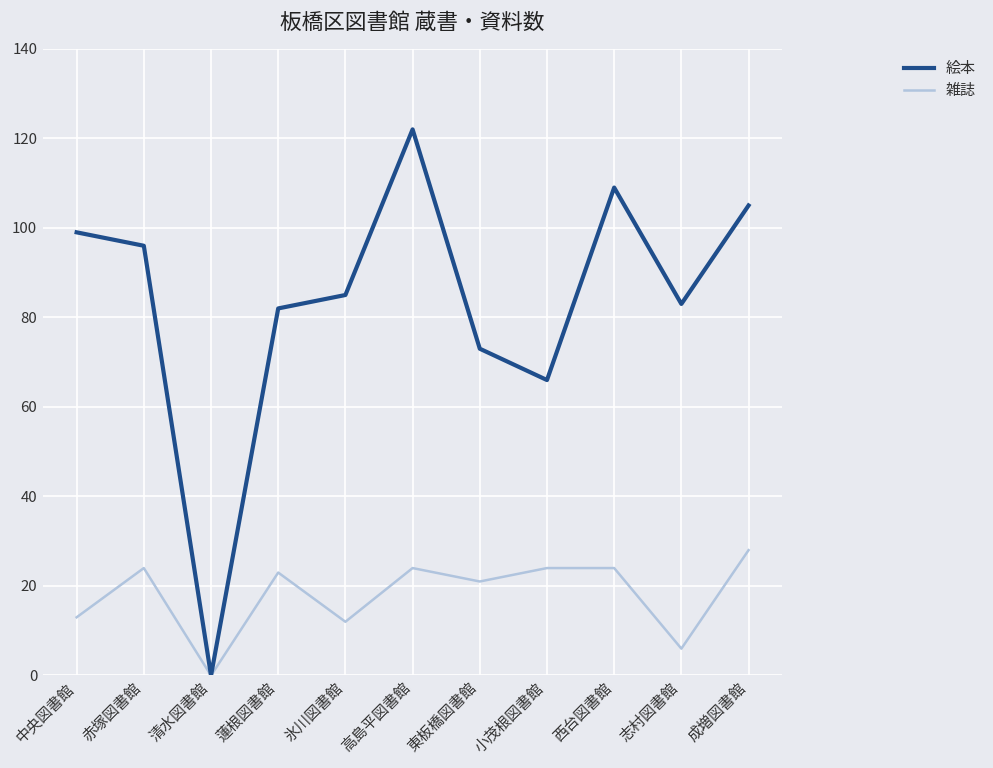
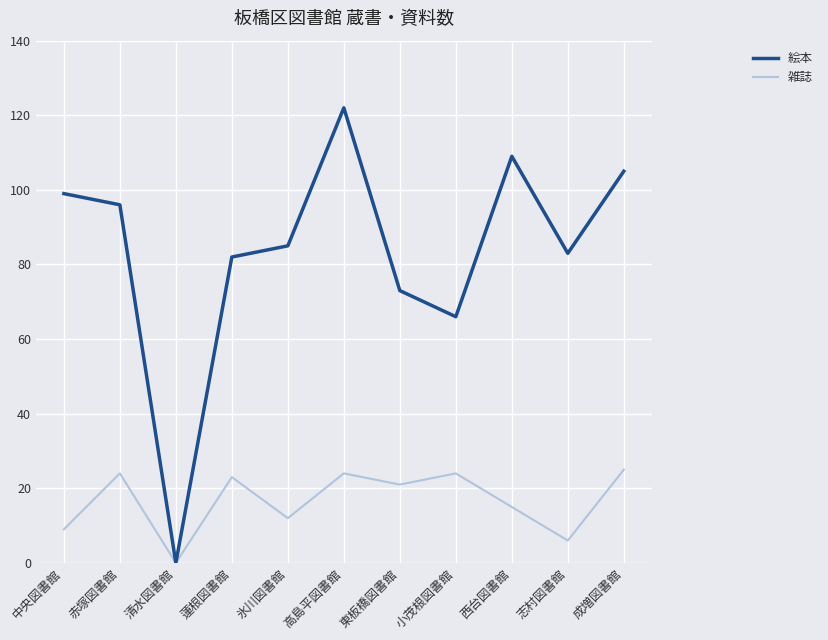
  {
    "絵本": {
      "中央図書館": 99,
      "赤塚図書館": 96,
      "蓮根図書館": 82,
      "氷川図書館": 85,
      "高島平図書館": 122,
      "東板橋図書館": 73,
      "小茂根図書館": 66,
      "西台図書館": 109,
      "志村図書館": 83,
      "成増図書館": 105
    },
    "雑誌": {
-     "中央図書館": 13,
+     "中央図書館": 9,
      "赤塚図書館": 24,
      "蓮根図書館": 23,
      "氷川図書館": 12,
      "高島平図書館": 24,
      "東板橋図書館": 21,
      "小茂根図書館": 24,
-     "西台図書館": 24,
+     "西台図書館": 15,
      "志村図書館": 6,
-     "成増図書館": 28
+     "成増図書館": 25
    }
  }
